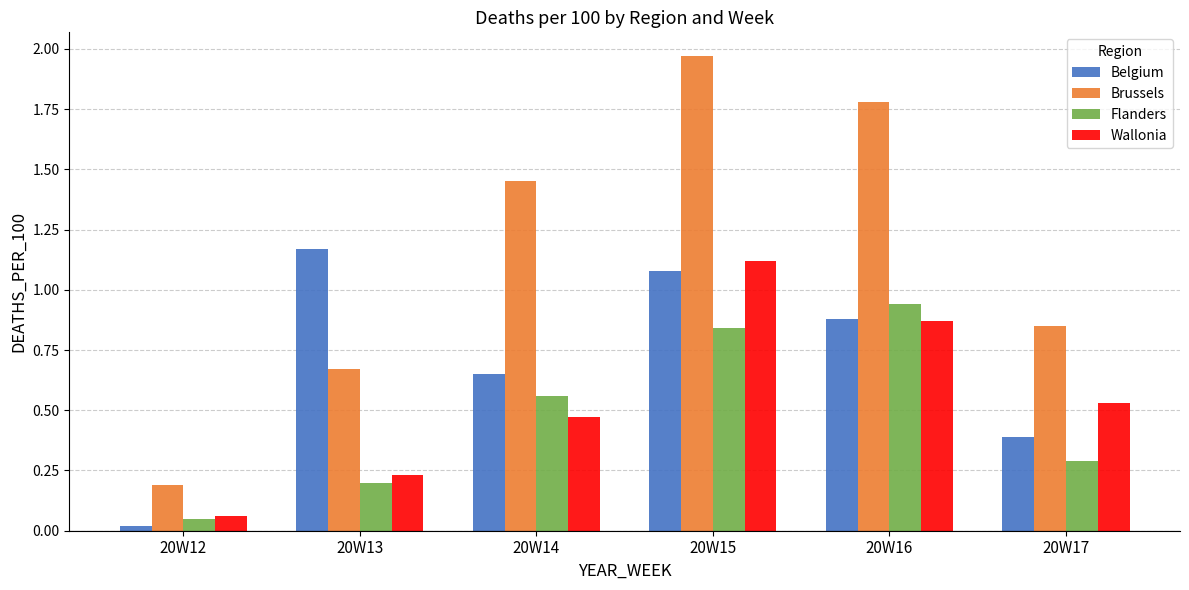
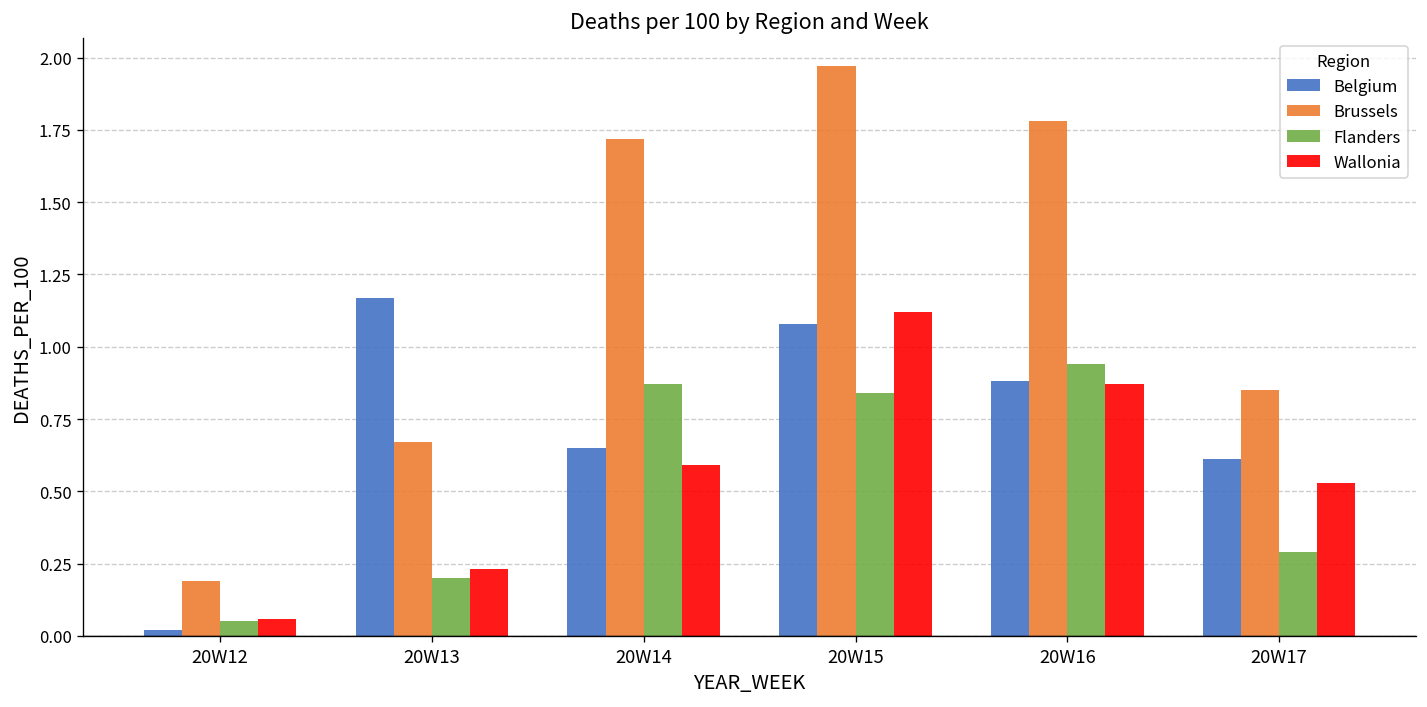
  {
    "Belgium": {
      "20W12": 0.02,
      "20W13": 1.17,
      "20W14": 0.65,
      "20W15": 1.08,
      "20W16": 0.88,
-     "20W17": 0.39
+     "20W17": 0.61
    },
    "Brussels": {
      "20W12": 0.19,
      "20W13": 0.67,
-     "20W14": 1.45,
+     "20W14": 1.72,
      "20W15": 1.97,
      "20W16": 1.78,
      "20W17": 0.85
    },
    "Flanders": {
      "20W12": 0.05,
      "20W13": 0.20,
-     "20W14": 0.56,
+     "20W14": 0.87,
      "20W15": 0.84,
      "20W16": 0.94,
      "20W17": 0.29
    },
    "Wallonia": {
      "20W12": 0.06,
      "20W13": 0.23,
-     "20W14": 0.47,
+     "20W14": 0.59,
      "20W15": 1.12,
      "20W16": 0.87,
      "20W17": 0.53
    }
  }
